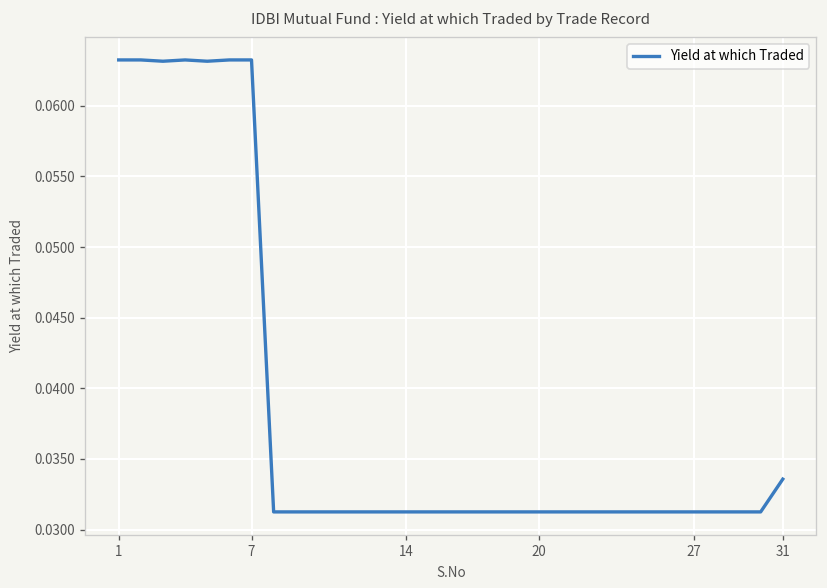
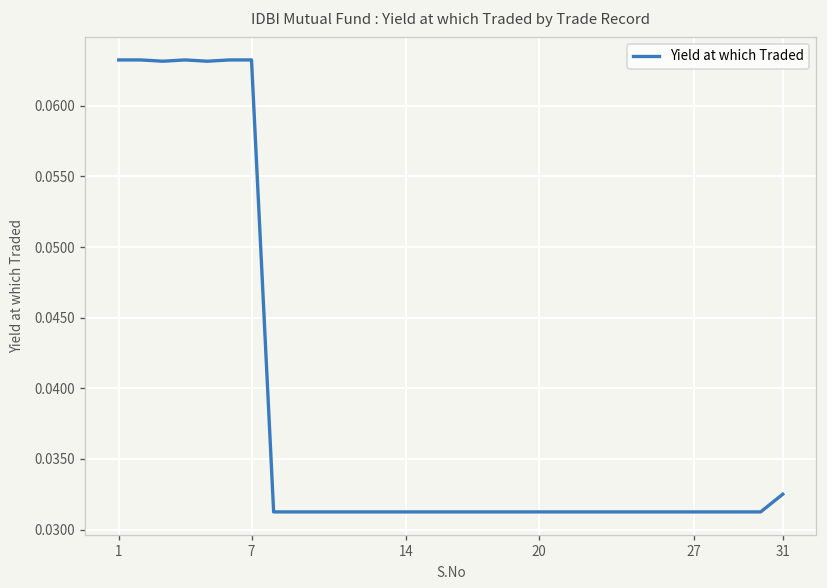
  {
    "1": 0.0633,
    "7": 0.0633,
    "14": 0.0312,
    "20": 0.0312,
    "27": 0.0312,
-   "31": 0.0336
+   "31": 0.0325
  }
